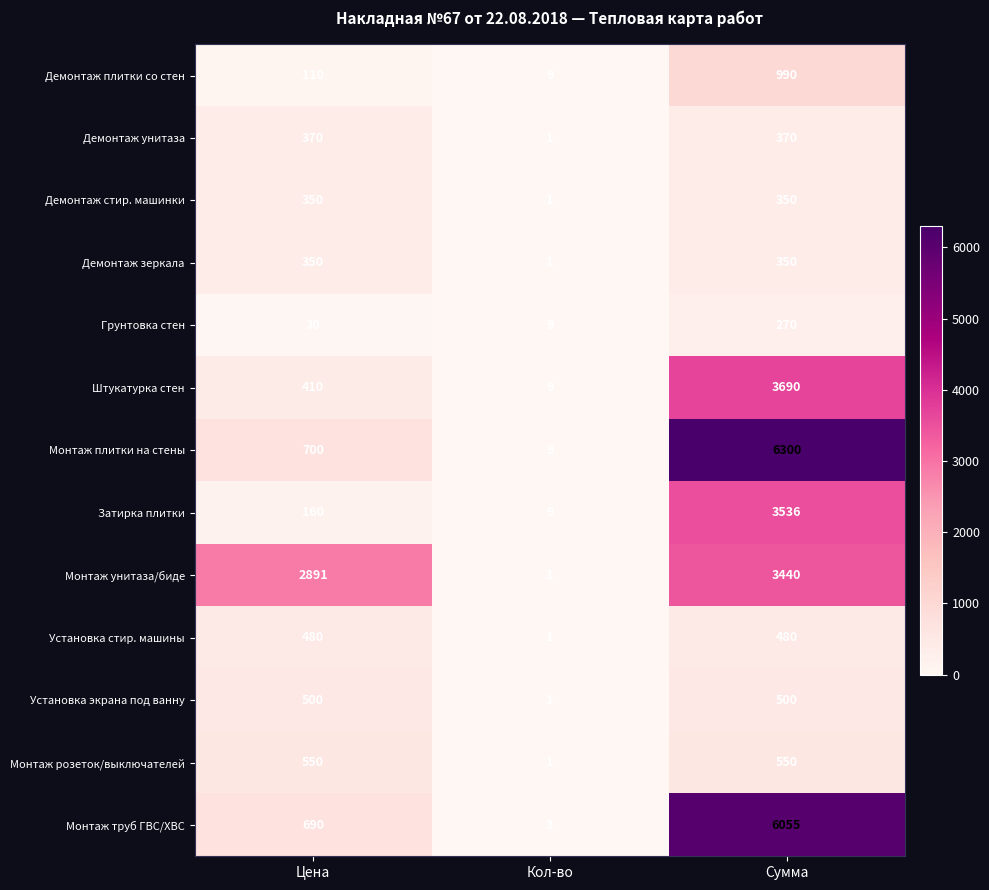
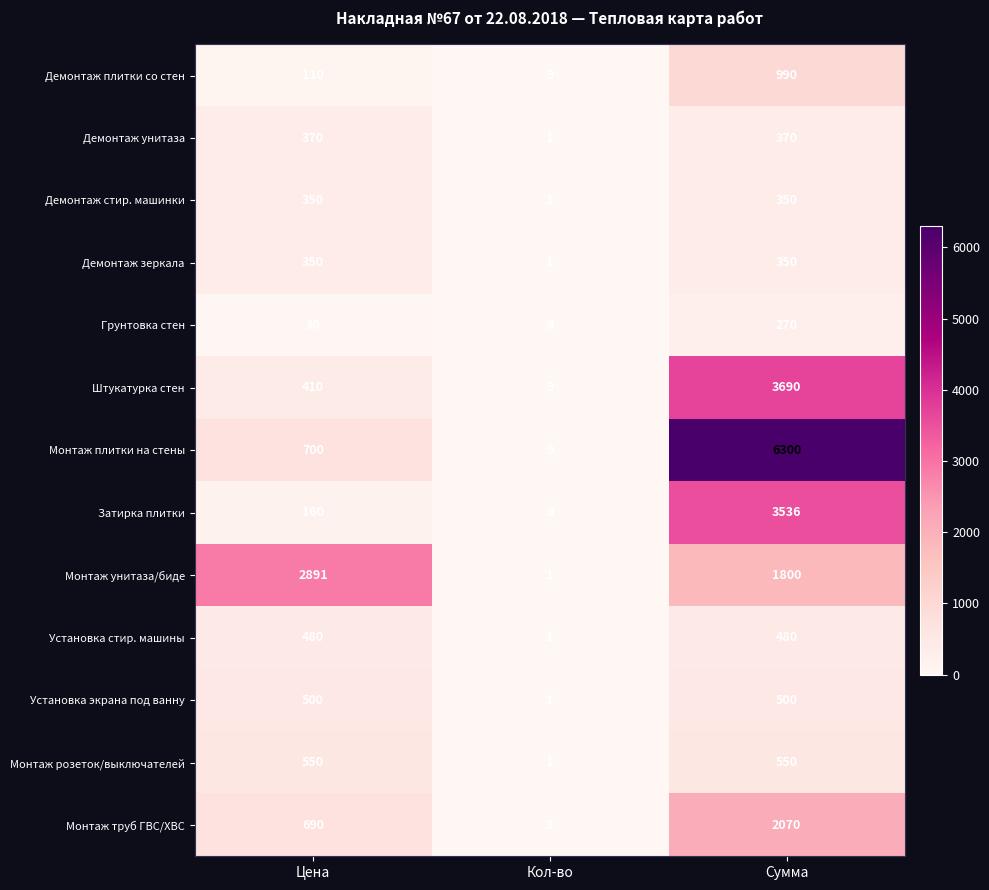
  {
    "Штукатурка стен": {
      "Сумма": 3690
    },
    "Монтаж плитки на стены": {
      "Сумма": 6300
    },
    "Затирка плитки": {
      "Сумма": 3536
    },
    "Монтаж унитаза/биде": {
      "Цена": 2891,
-     "Сумма": 3440
+     "Сумма": 1800
    },
    "Монтаж труб ГВС/ХВС": {
-     "Сумма": 6055
+     "Сумма": 2070
    }
  }
